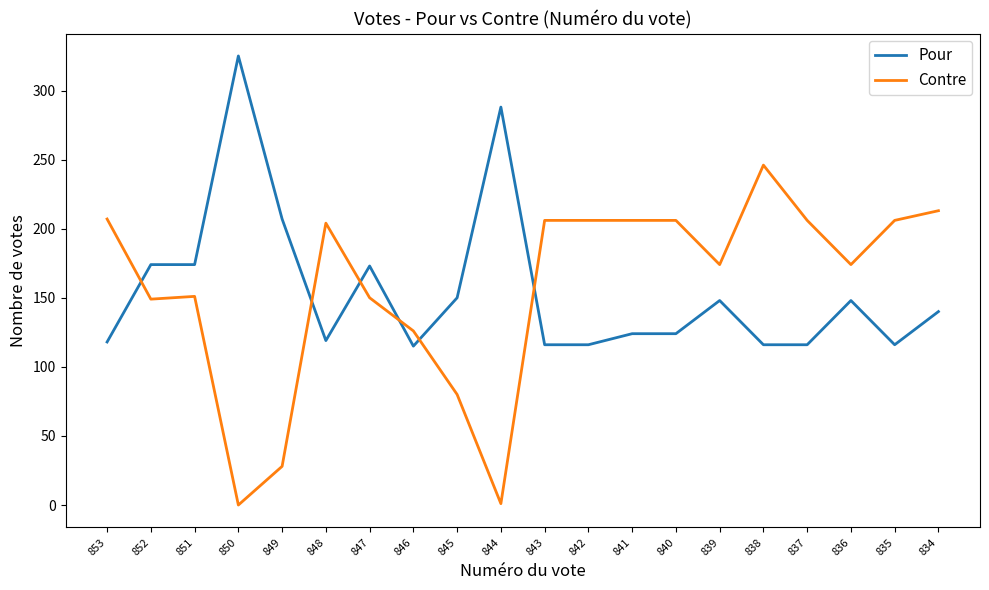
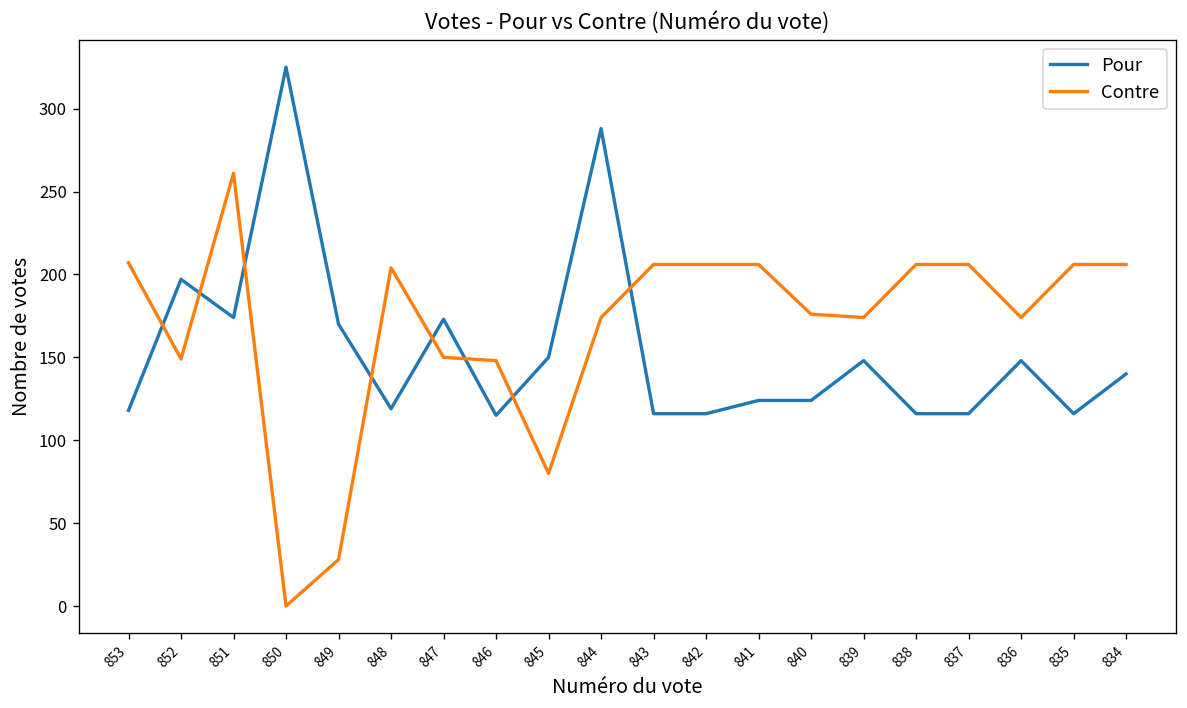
  {
    "Pour": {
      "853": 118,
-     "852": 174,
+     "852": 197,
      "851": 174,
      "850": 325,
-     "849": 207,
+     "849": 170,
      "848": 119,
      "847": 173,
      "846": 115,
      "845": 150,
      "844": 288,
      "843": 116,
      "842": 116,
      "841": 124,
      "840": 124,
      "839": 148,
      "838": 116,
      "837": 116,
      "836": 148,
      "835": 116,
      "834": 140
    },
    "Contre": {
      "853": 207,
      "852": 149,
-     "851": 151,
+     "851": 261,
      "850": 0,
      "849": 28,
      "848": 204,
      "847": 150,
-     "846": 126,
+     "846": 148,
      "845": 80,
-     "844": 1,
+     "844": 174,
      "843": 206,
      "842": 206,
      "841": 206,
-     "840": 206,
+     "840": 176,
      "839": 174,
-     "838": 246,
+     "838": 206,
      "837": 206,
      "836": 174,
      "835": 206,
-     "834": 213
+     "834": 206
    }
  }
